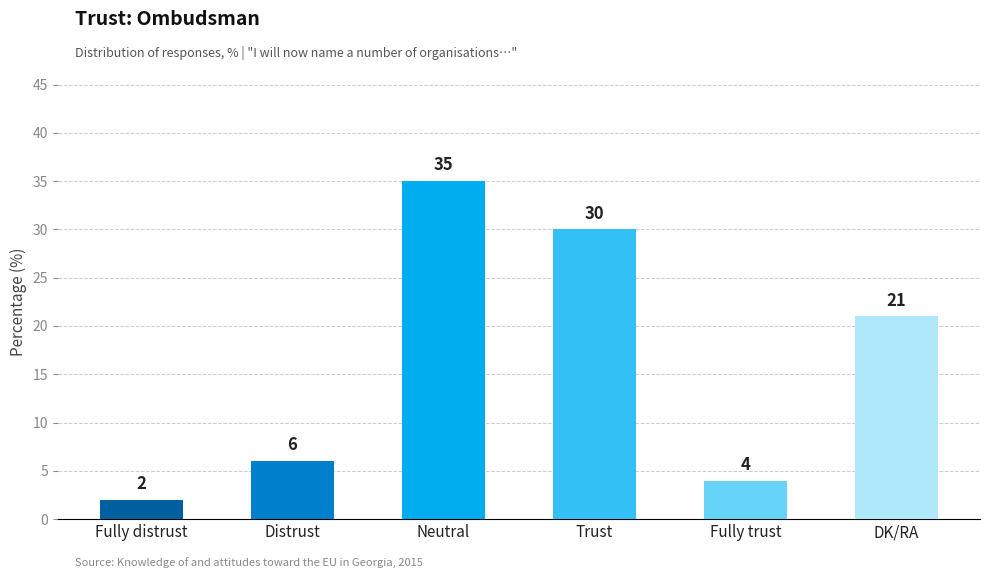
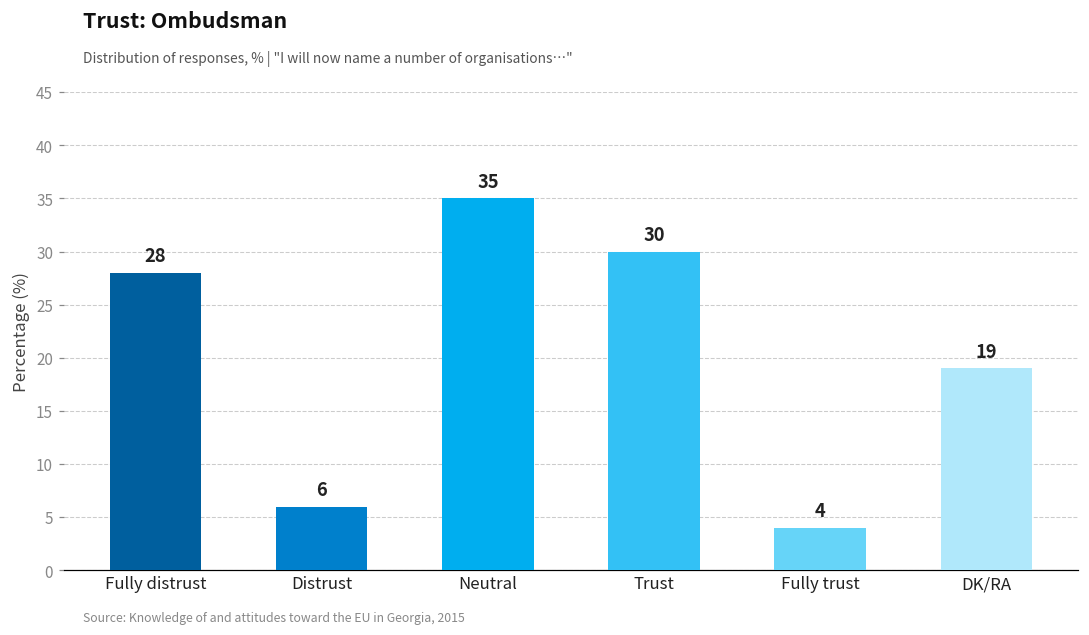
  {
-   "Fully distrust": 2,
+   "Fully distrust": 28,
    "Distrust": 6,
    "Neutral": 35,
    "Trust": 30,
    "Fully trust": 4,
-   "DK/RA": 21
+   "DK/RA": 19
  }
